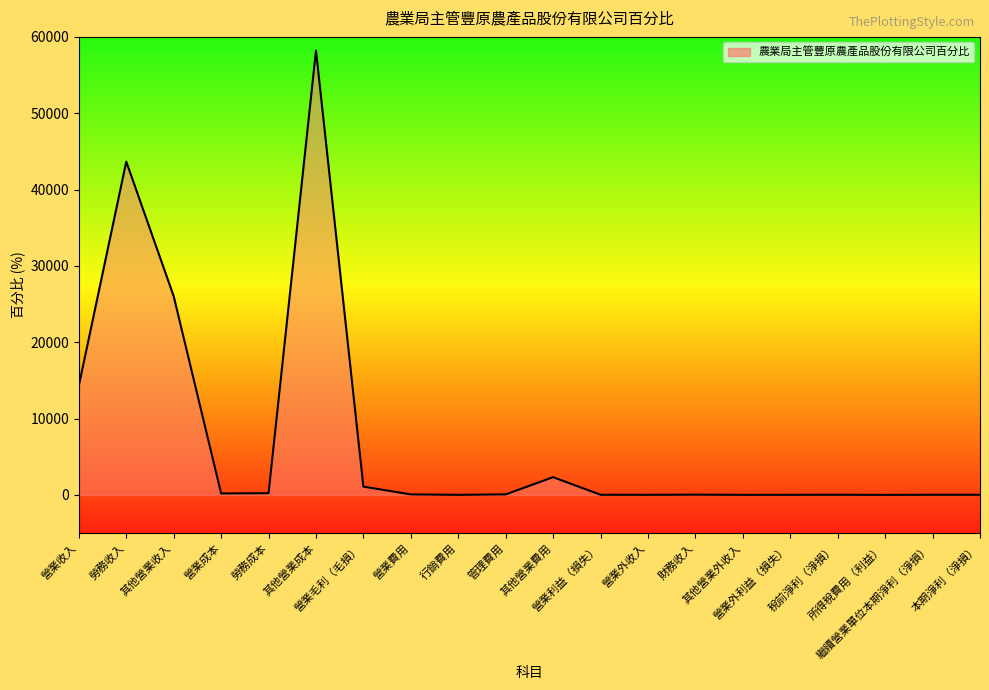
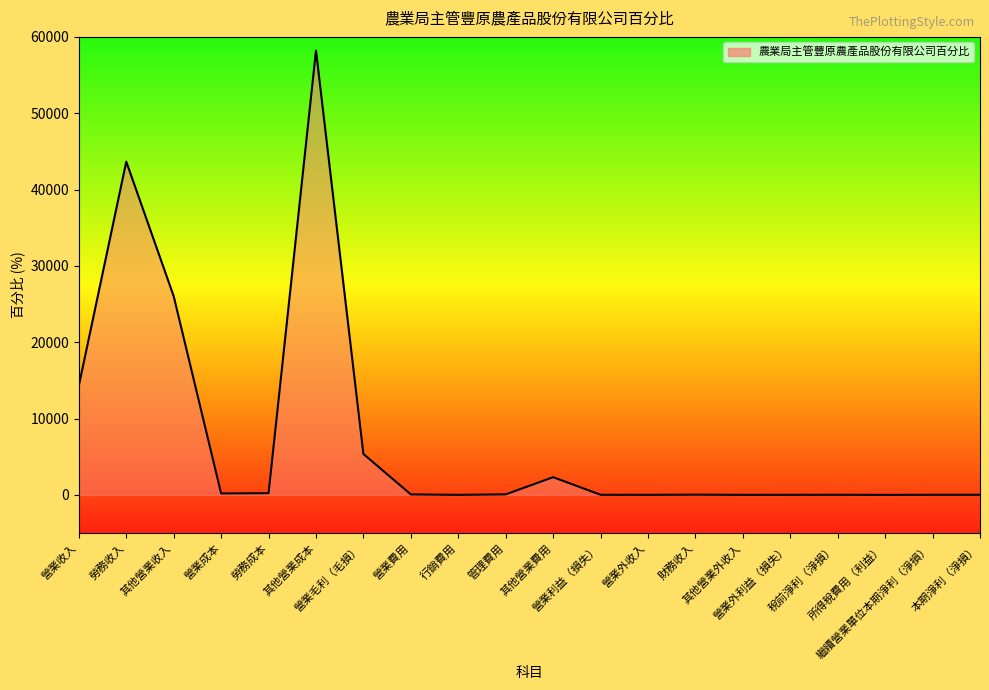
  {
    "營業收入": 14000,
    "勞務收入": 44000,
    "其他營業收入": 26000,
    "營業成本": 0,
    "勞務成本": 0,
    "其他營業成本": 58000,
-   "營業毛利（毛損）": 1000,
+   "營業毛利（毛損）": 5000,
    "營業費用": 0,
    "行銷費用": 0,
    "管理費用": 0,
    "其他營業費用": 2000,
    "營業利益（損失）": 0,
    "營業外收入": 0,
    "財務收入": 0,
    "其他營業外收入": 0,
    "營業外利益（損失）": 0,
    "稅前淨利（淨損）": 0,
    "所得稅費用（利益）": 0,
    "繼續營業單位本期淨利（淨損）": 0,
    "本期淨利（淨損）": 0
  }
